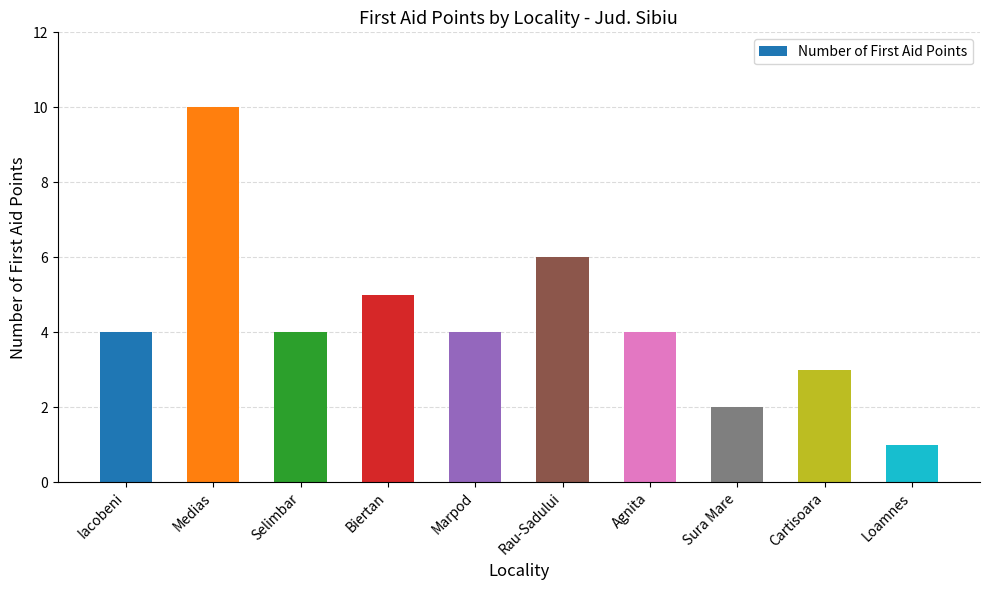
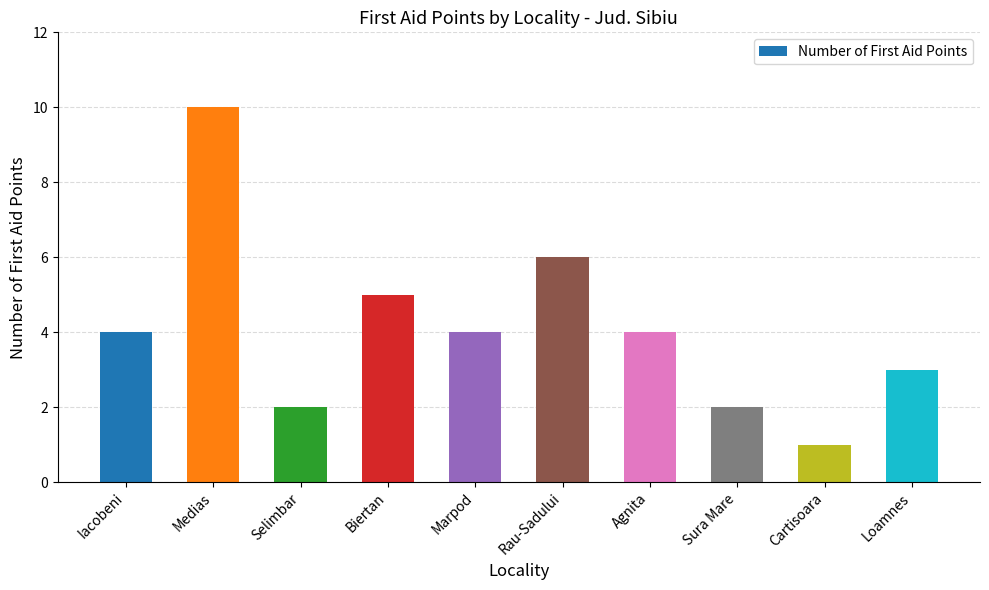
  {
    "Iacobeni": 4,
    "Medias": 10,
-   "Selimbar": 4,
+   "Selimbar": 2,
    "Biertan": 5,
    "Marpod": 4,
    "Rau-Sadului": 6,
    "Agnita": 4,
    "Sura Mare": 2,
-   "Cartisoara": 3,
-   "Loamnes": 1
+   "Cartisoara": 1,
+   "Loamnes": 3
  }
